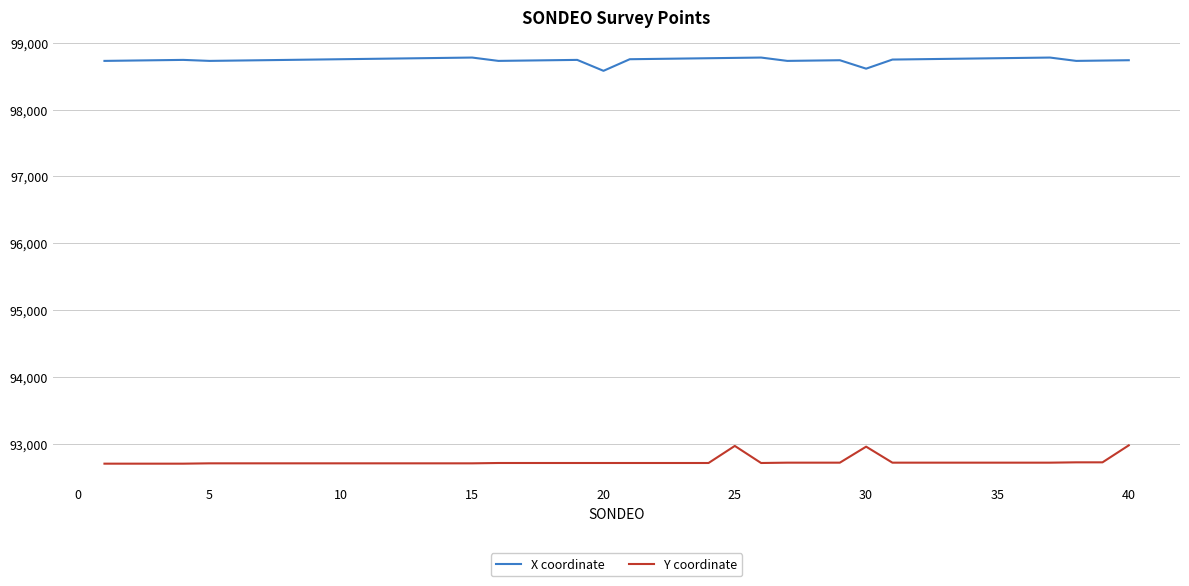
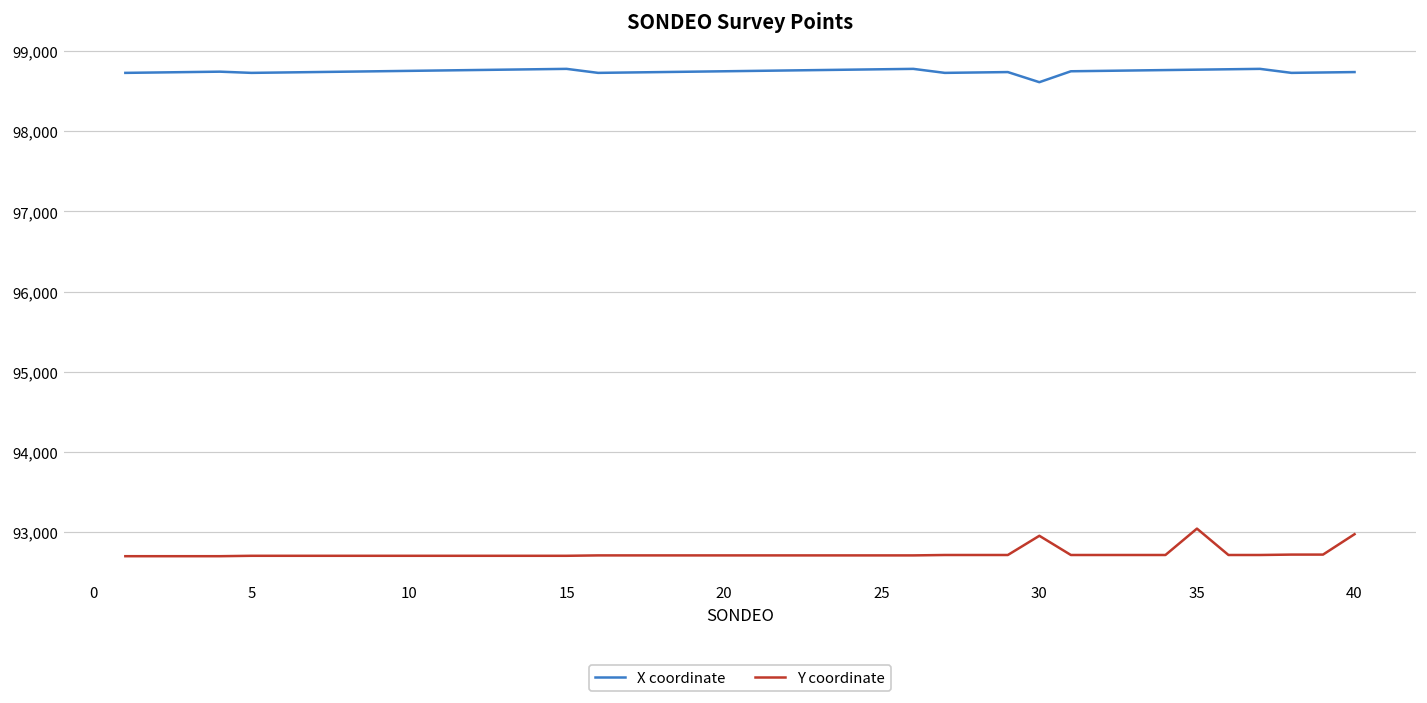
  {
    "X coordinate": {
      "5": "98,700",
      "10": "98,800",
      "15": "98,800",
-     "20": "98,600",
+     "20": "98,700",
      "25": "98,800",
      "30": "98,600",
      "35": "98,800",
      "40": "98,700"
    },
    "Y coordinate": {
      "5": "92,700",
      "10": "92,700",
      "15": "92,700",
      "20": "92,700",
-     "25": "93,000",
+     "25": "92,700",
      "30": "93,000",
-     "35": "92,700",
+     "35": "93,000",
      "40": "93,000"
    }
  }
